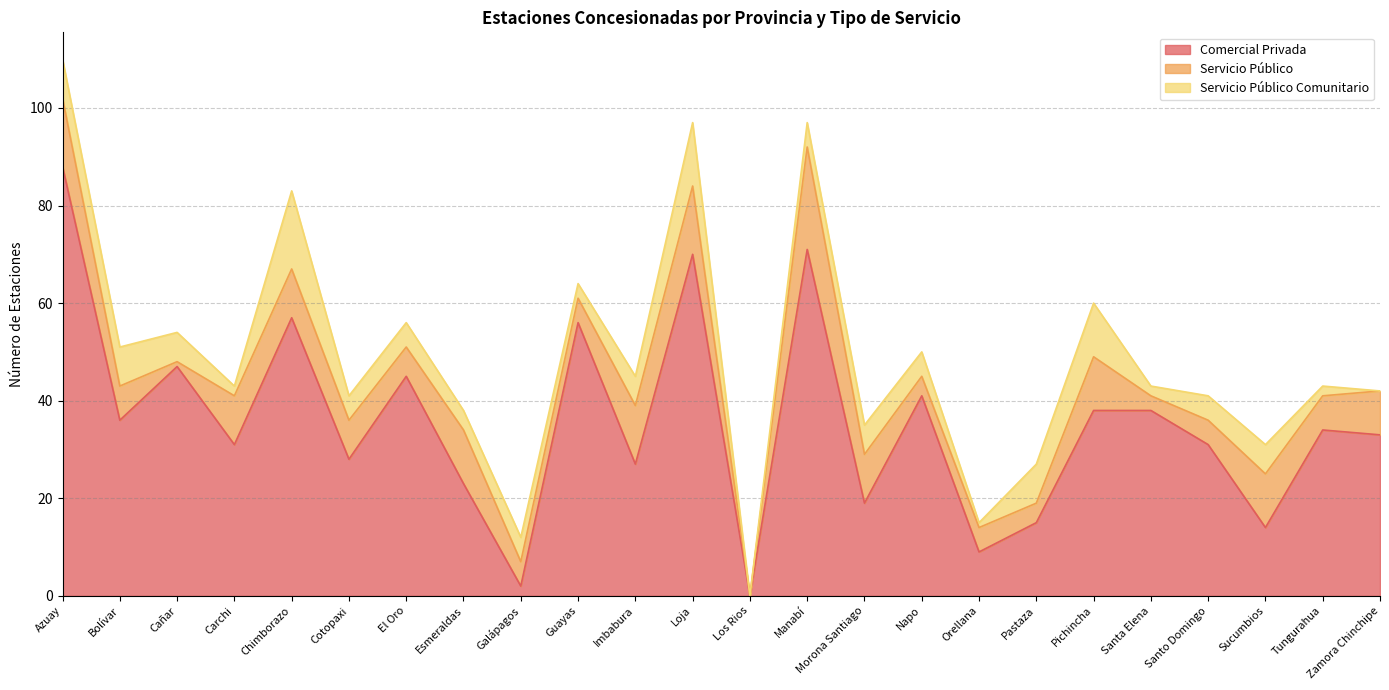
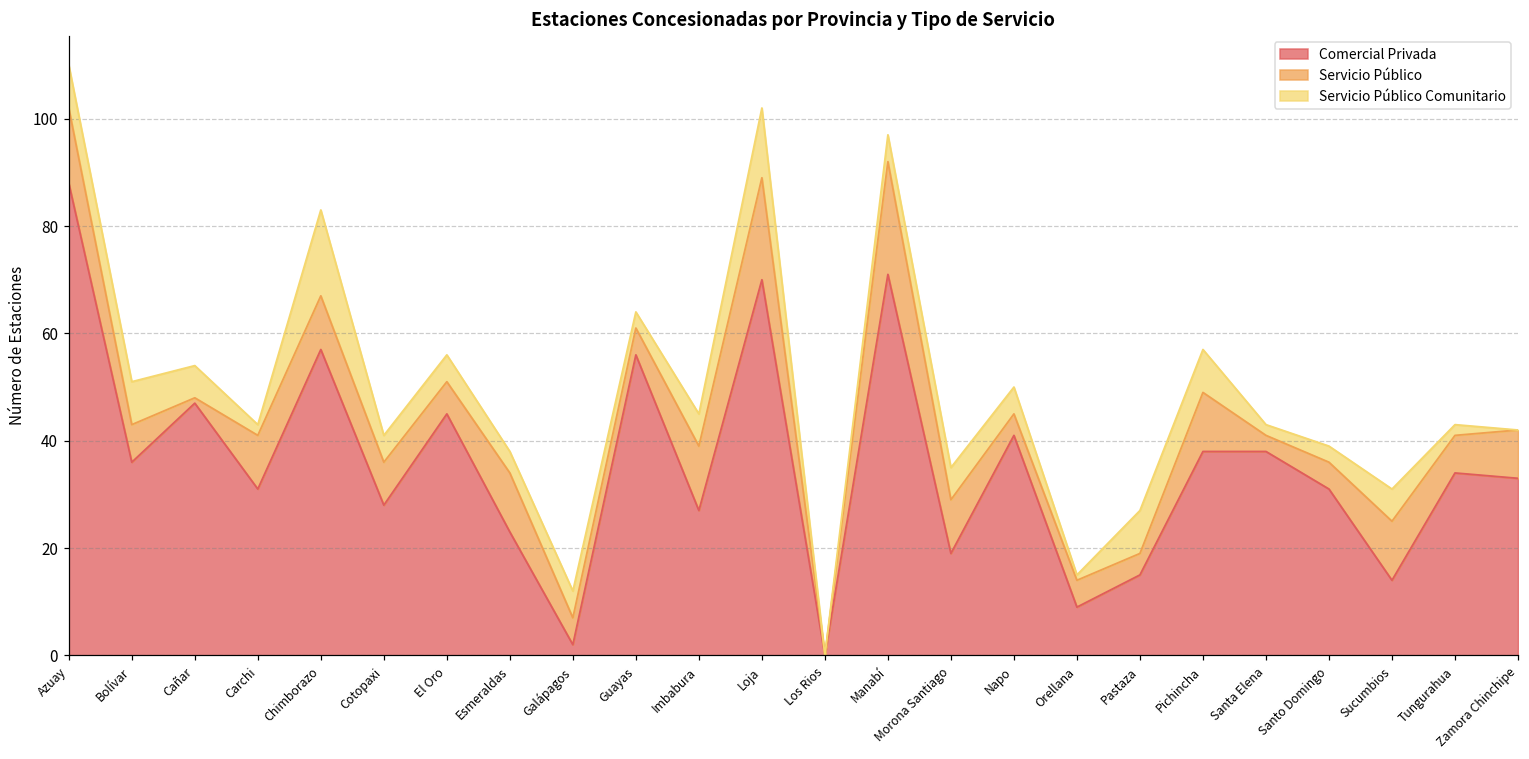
  {
    "Comercial Privada": {
      "Azuay": 88,
      "Bolívar": 36,
      "Cañar": 47,
      "Carchi": 31,
      "Chimborazo": 57,
      "Cotopaxi": 28,
      "El Oro": 45,
      "Esmeraldas": 23,
      "Galápagos": 2,
      "Guayas": 56,
      "Imbabura": 27,
      "Loja": 70,
      "Manabí": 71,
      "Morona Santiago": 19,
      "Napo": 41,
      "Orellana": 9,
      "Pastaza": 15,
      "Pichincha": 38,
      "Santa Elena": 38,
      "Santo Domingo": 31,
      "Sucumbios": 14,
      "Tungurahua": 34,
      "Zamora Chinchipe": 33
    },
    "Servicio Público": {
      "Azuay": 14,
      "Bolívar": 7,
      "Cañar": 1,
      "Carchi": 10,
      "Chimborazo": 10,
      "Cotopaxi": 8,
      "El Oro": 6,
      "Esmeraldas": 11,
      "Galápagos": 5,
      "Guayas": 5,
      "Imbabura": 12,
-     "Loja": 14,
+     "Loja": 19,
      "Manabí": 21,
      "Morona Santiago": 10,
      "Napo": 4,
      "Orellana": 5,
      "Pastaza": 4,
      "Pichincha": 11,
      "Santa Elena": 3,
      "Santo Domingo": 5,
      "Sucumbios": 11,
      "Tungurahua": 7
    },
    "Servicio Público Comunitario": {
      "Azuay": 8,
      "Bolívar": 8,
      "Cañar": 6,
      "Carchi": 2,
      "Chimborazo": 16,
      "Cotopaxi": 5,
      "El Oro": 5,
      "Esmeraldas": 4,
      "Galápagos": 5,
      "Guayas": 3,
      "Imbabura": 6,
      "Loja": 13,
      "Manabí": 5,
      "Morona Santiago": 6,
      "Napo": 5,
      "Orellana": 1,
      "Pastaza": 8,
-     "Pichincha": 11,
+     "Pichincha": 8,
      "Santa Elena": 2,
-     "Santo Domingo": 5,
+     "Santo Domingo": 3,
      "Sucumbios": 6,
      "Tungurahua": 2
    }
  }
